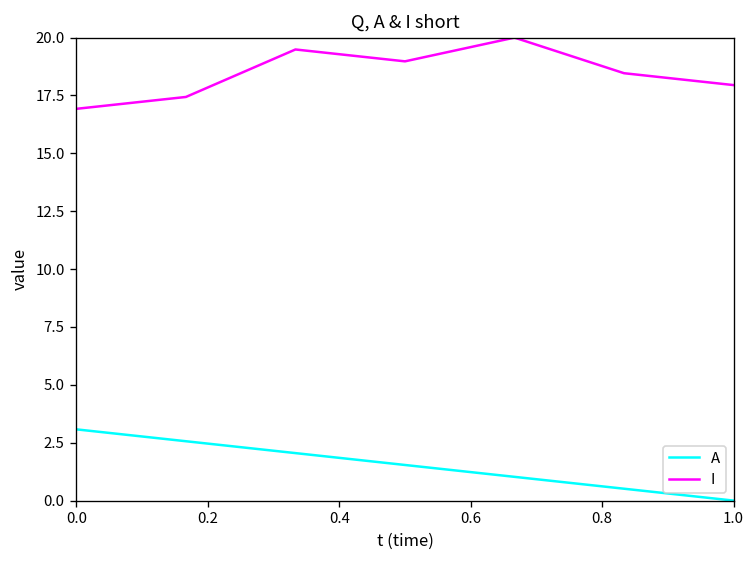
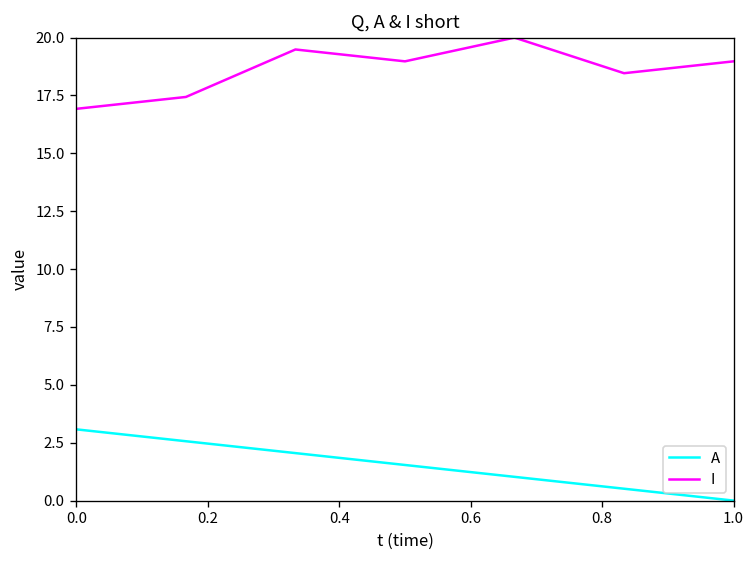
  {
    "A": {
      "0.0": 3.1,
      "1.0": 0.0
    },
    "I": {
      "0.0": 16.9,
-     "1.0": 17.9
+     "1.0": 19.0
    }
  }
